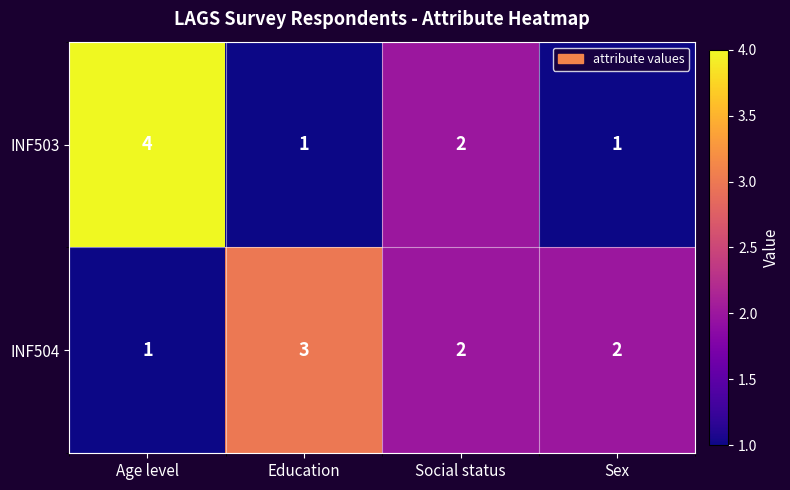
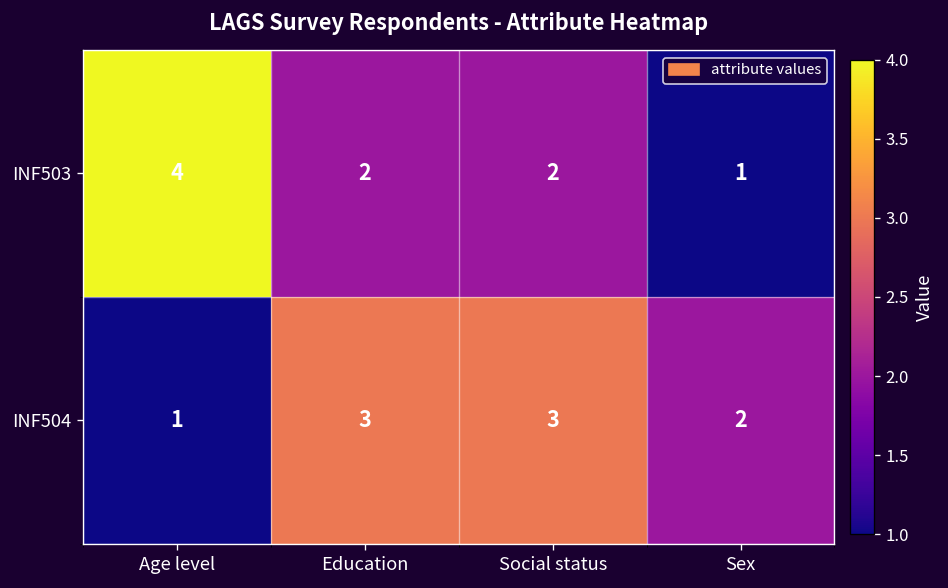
  {
    "INF503": {
      "Age level": 4,
-     "Education": 1,
+     "Education": 2,
      "Social status": 2,
      "Sex": 1
    },
    "INF504": {
      "Age level": 1,
      "Education": 3,
-     "Social status": 2,
+     "Social status": 3,
      "Sex": 2
    }
  }
